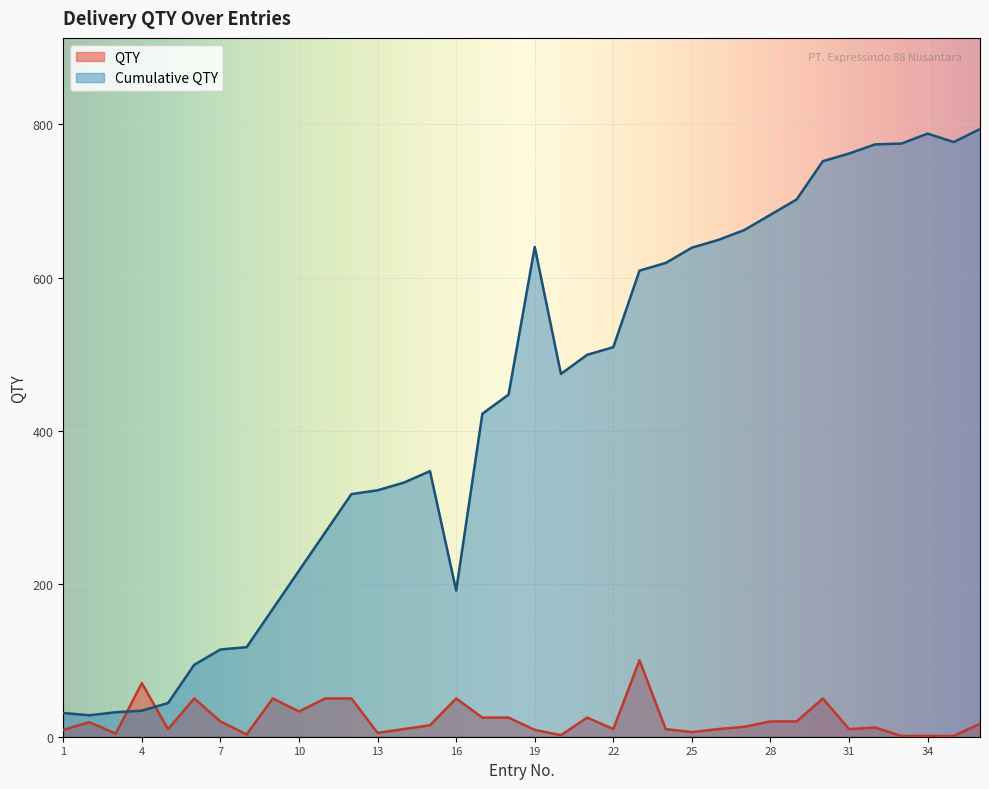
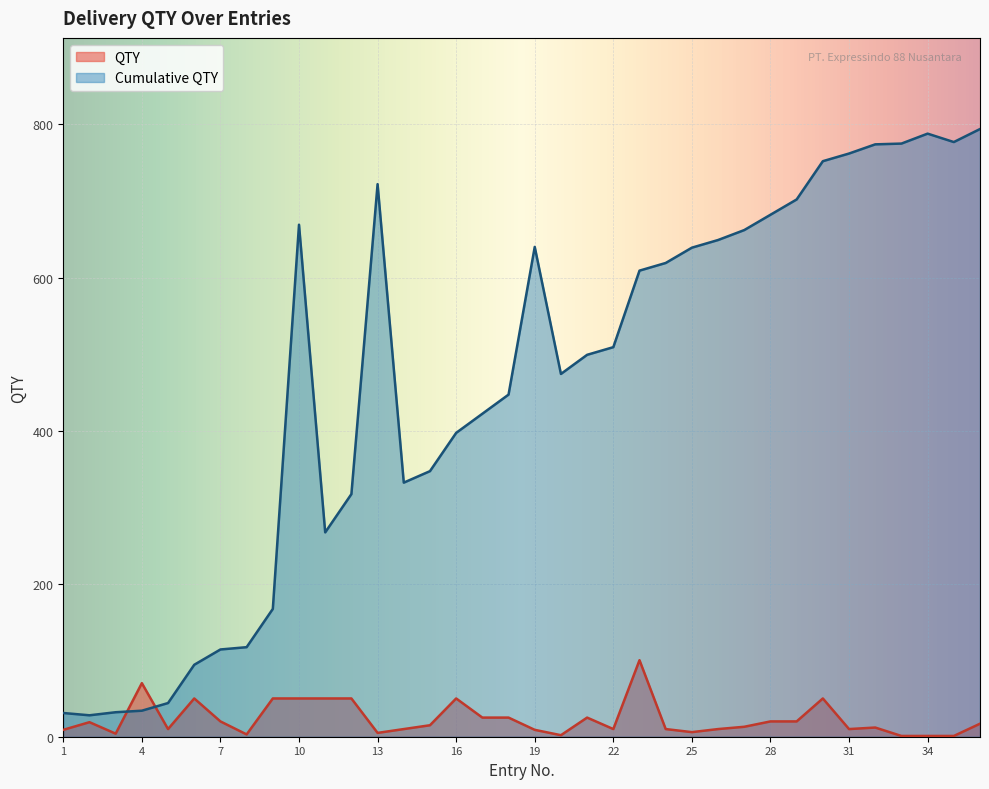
  {
    "QTY": {
      "1": 10,
      "4": 70,
      "7": 20,
-     "10": 30,
+     "10": 50,
      "13": 10,
      "16": 50,
      "19": 10,
      "22": 10,
      "25": 10,
      "28": 20,
      "31": 10,
      "34": 0
    },
    "Cumulative QTY": {
      "1": 30,
      "4": 30,
      "7": 110,
-     "10": 220,
-     "13": 320,
-     "16": 190,
+     "10": 670,
+     "13": 720,
+     "16": 400,
      "19": 640,
      "22": 510,
      "25": 640,
      "28": 680,
      "31": 760,
      "34": 790
    }
  }
